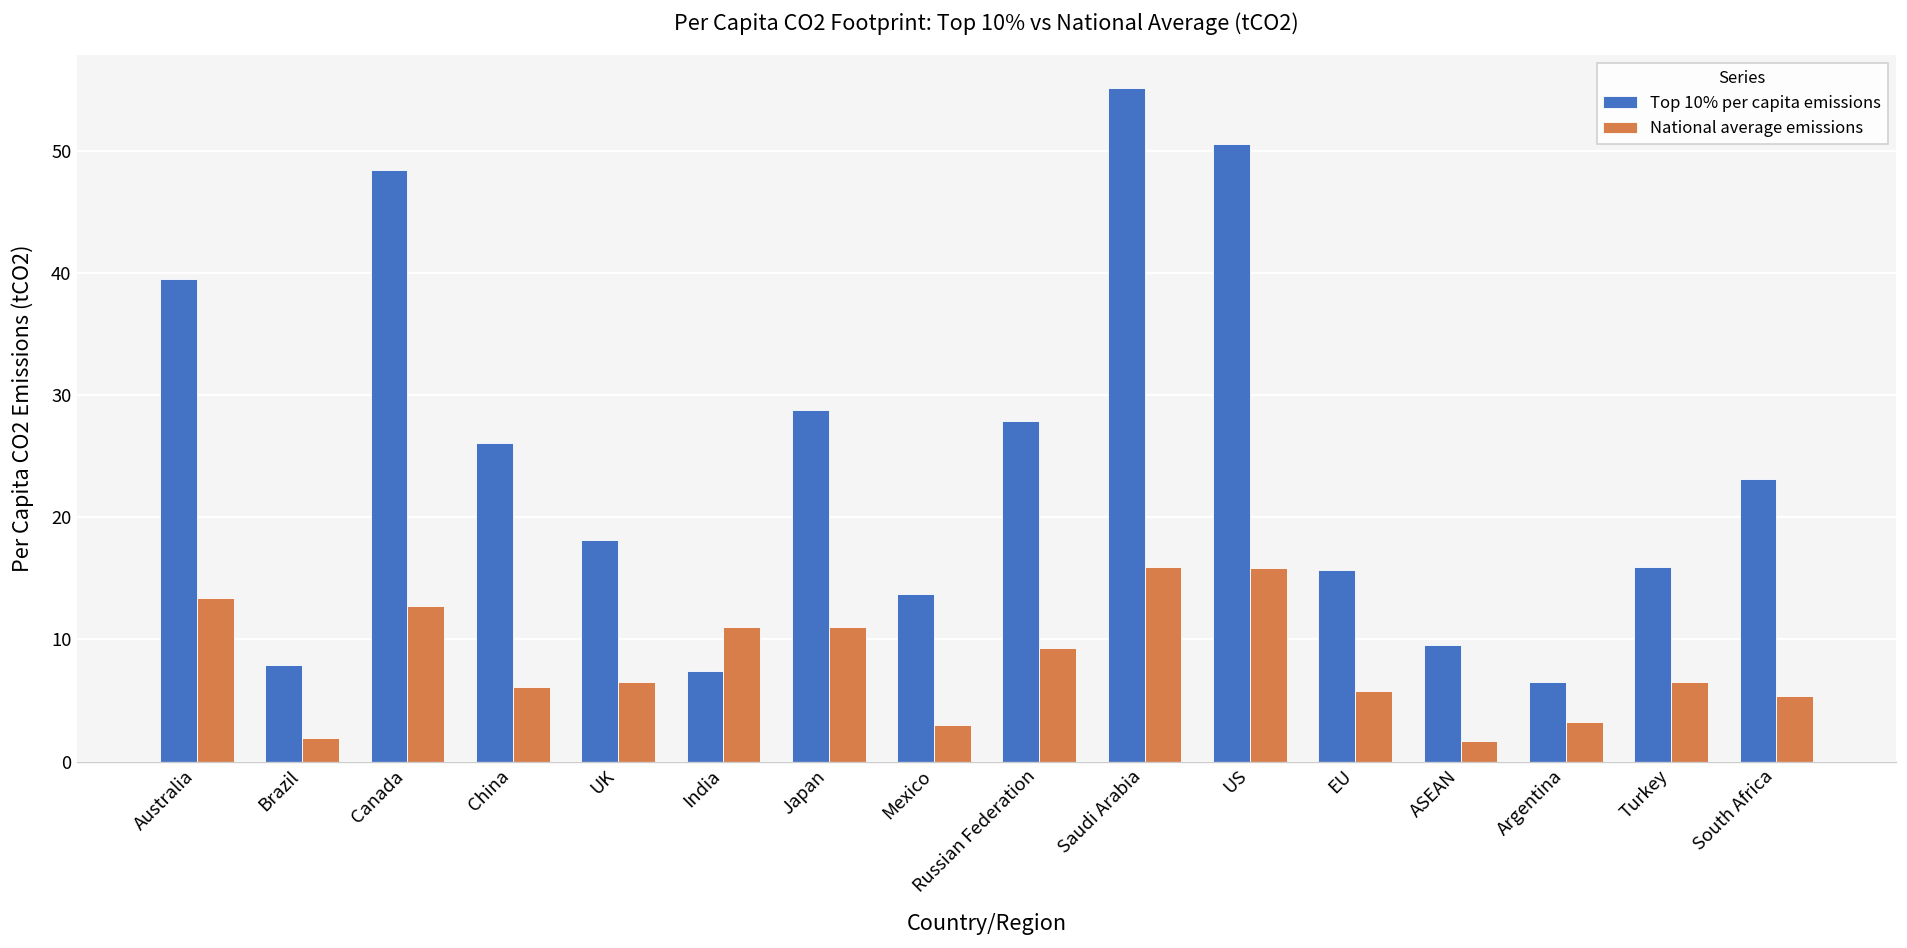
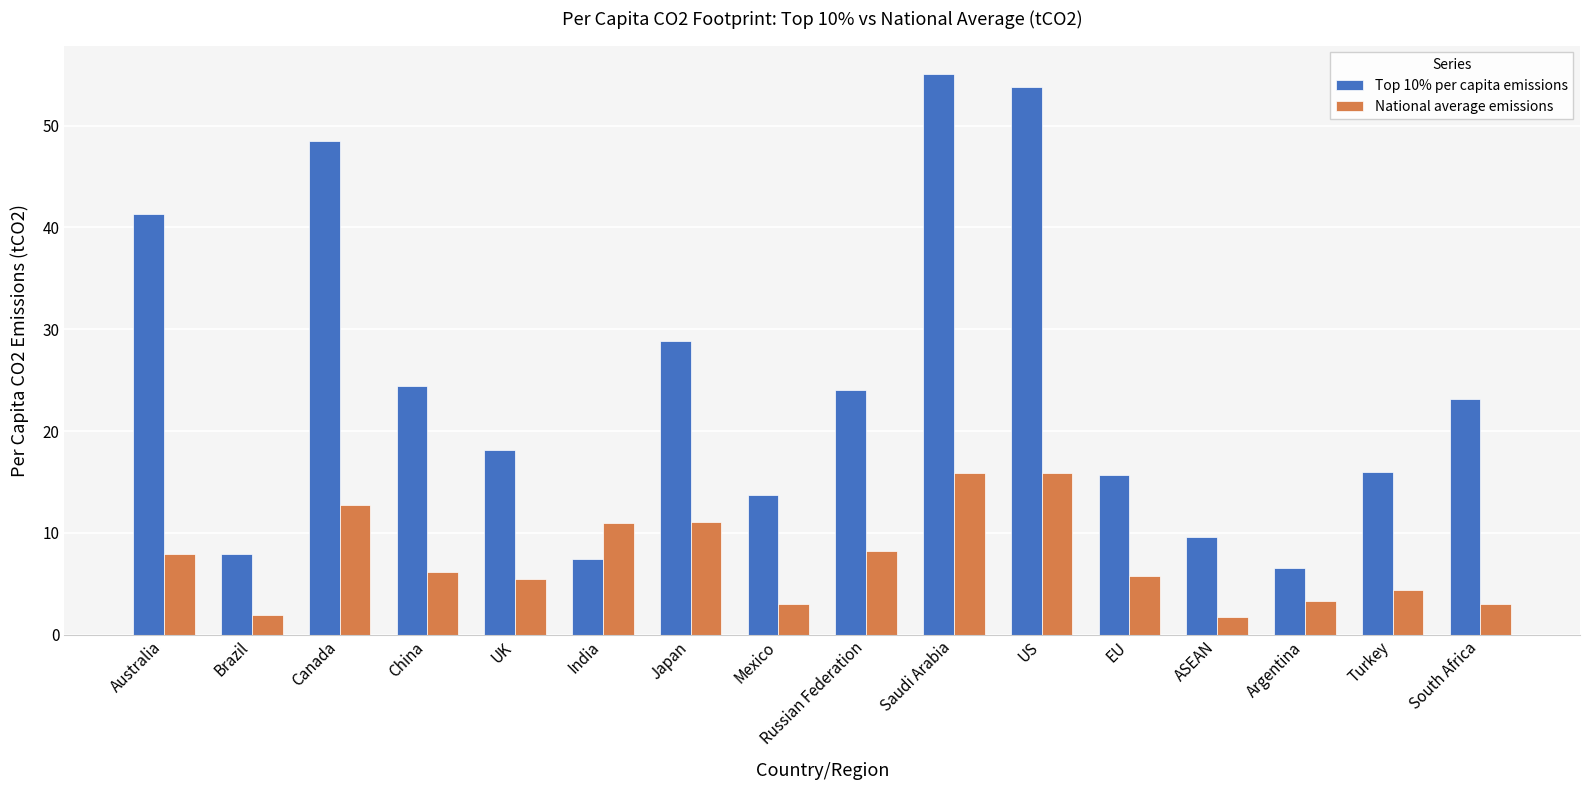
  {
    "Top 10% per capita emissions": {
-     "Australia": 39.5,
+     "Australia": 41.3,
      "Brazil": 7.9,
      "Canada": 48.4,
-     "China": 26.1,
+     "China": 24.5,
      "UK": 18.1,
      "India": 7.4,
      "Japan": 28.8,
      "Mexico": 13.7,
-     "Russian Federation": 27.9,
+     "Russian Federation": 24.0,
      "Saudi Arabia": 55.1,
-     "US": 50.6,
+     "US": 53.8,
      "EU": 15.7,
      "ASEAN": 9.6,
      "Argentina": 6.5,
      "Turkey": 15.9,
      "South Africa": 23.1
    },
    "National average emissions": {
-     "Australia": 13.4,
+     "Australia": 7.9,
      "Brazil": 2.0,
      "Canada": 12.8,
      "China": 6.1,
-     "UK": 6.5,
+     "UK": 5.5,
      "India": 11.0,
      "Japan": 11.1,
      "Mexico": 3.0,
-     "Russian Federation": 9.3,
+     "Russian Federation": 8.2,
      "Saudi Arabia": 15.9,
      "US": 15.9,
      "EU": 5.8,
      "ASEAN": 1.7,
      "Argentina": 3.3,
-     "Turkey": 6.5,
-     "South Africa": 5.4
+     "Turkey": 4.4,
+     "South Africa": 3.0
    }
  }
